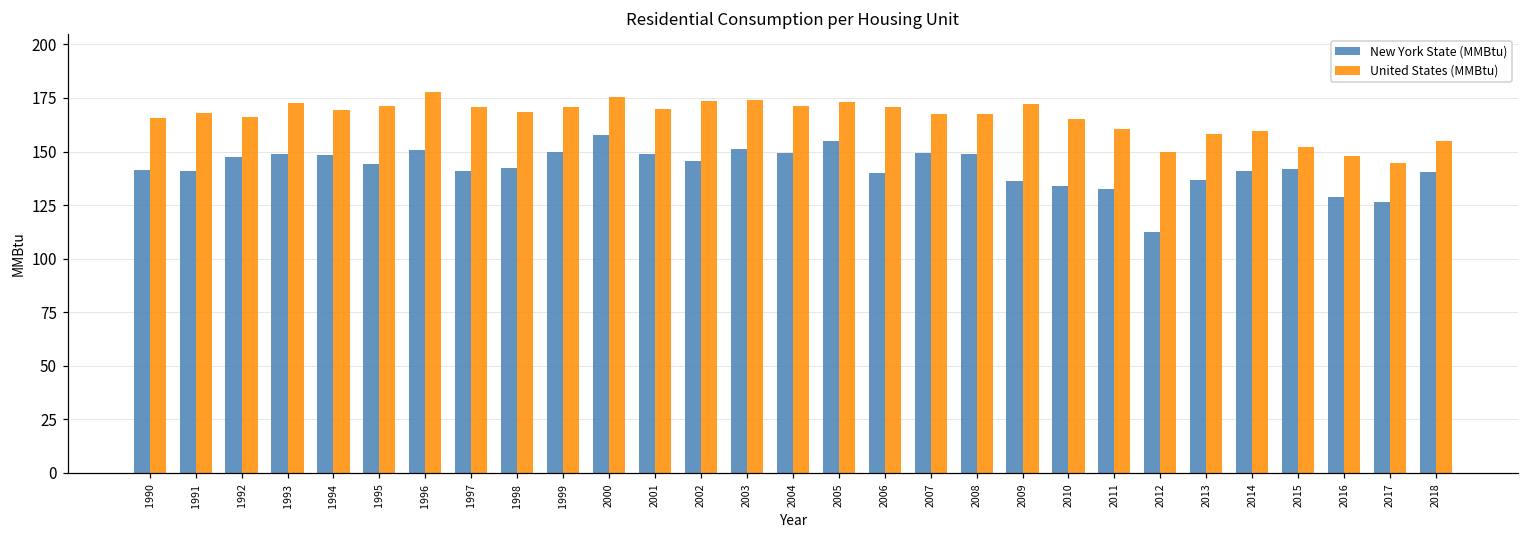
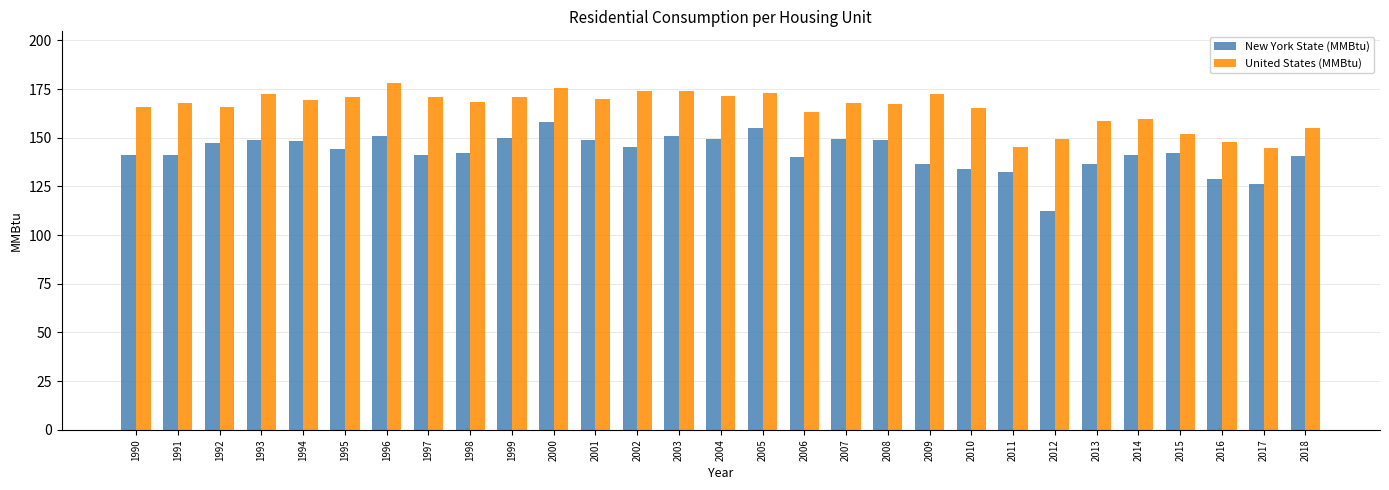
  {
    "New York State (MMBtu)": {
      "1990": 141,
      "1991": 141,
      "1992": 147,
      "1993": 149,
      "1994": 148,
      "1995": 144,
      "1996": 151,
      "1997": 141,
      "1998": 142,
      "1999": 150,
      "2000": 158,
      "2001": 149,
      "2002": 145,
      "2003": 151,
      "2004": 149,
      "2005": 155,
      "2006": 140,
      "2007": 149,
      "2008": 149,
      "2009": 136,
      "2010": 134,
      "2011": 132,
      "2012": 112,
      "2013": 137,
      "2014": 141,
      "2015": 142,
      "2016": 129,
      "2017": 126,
      "2018": 140
    },
    "United States (MMBtu)": {
      "1990": 166,
      "1991": 168,
      "1992": 166,
      "1993": 173,
      "1994": 169,
      "1995": 171,
      "1996": 178,
      "1997": 171,
      "1998": 168,
      "1999": 171,
      "2000": 175,
      "2001": 170,
      "2002": 174,
      "2003": 174,
      "2004": 171,
      "2005": 173,
-     "2006": 171,
+     "2006": 163,
      "2007": 168,
      "2008": 167,
      "2009": 172,
      "2010": 165,
-     "2011": 161,
+     "2011": 145,
      "2012": 150,
      "2013": 158,
      "2014": 160,
      "2015": 152,
      "2016": 148,
      "2017": 145,
      "2018": 155
    }
  }
